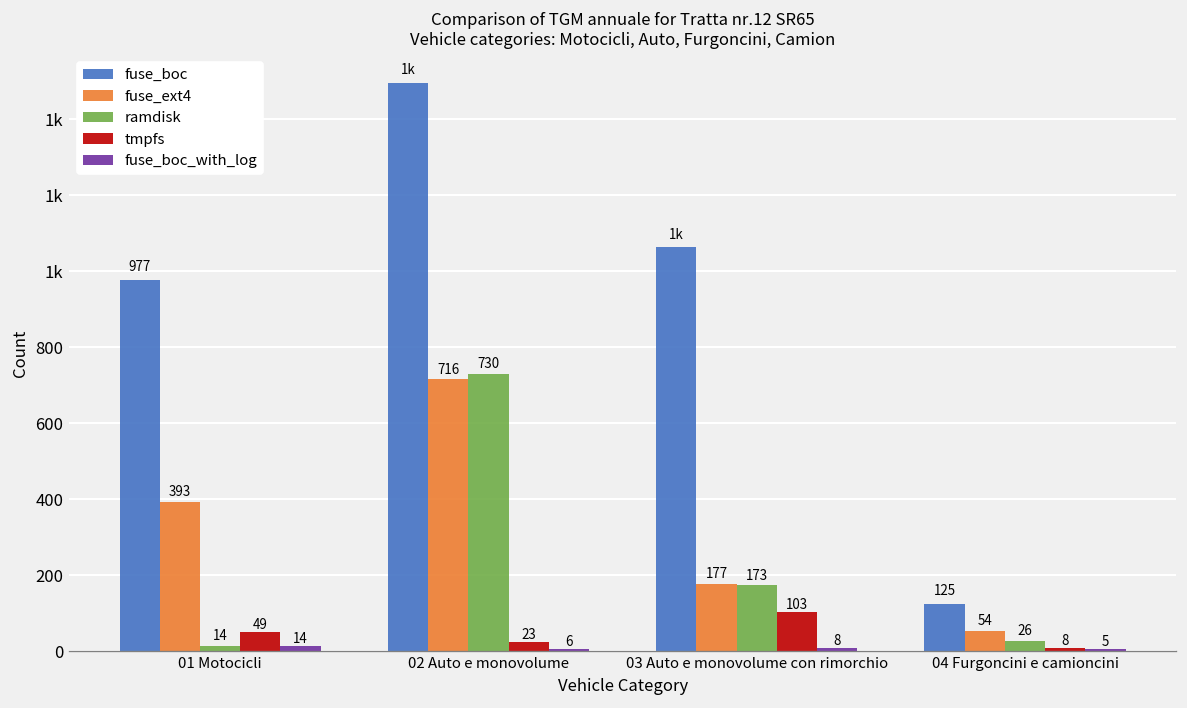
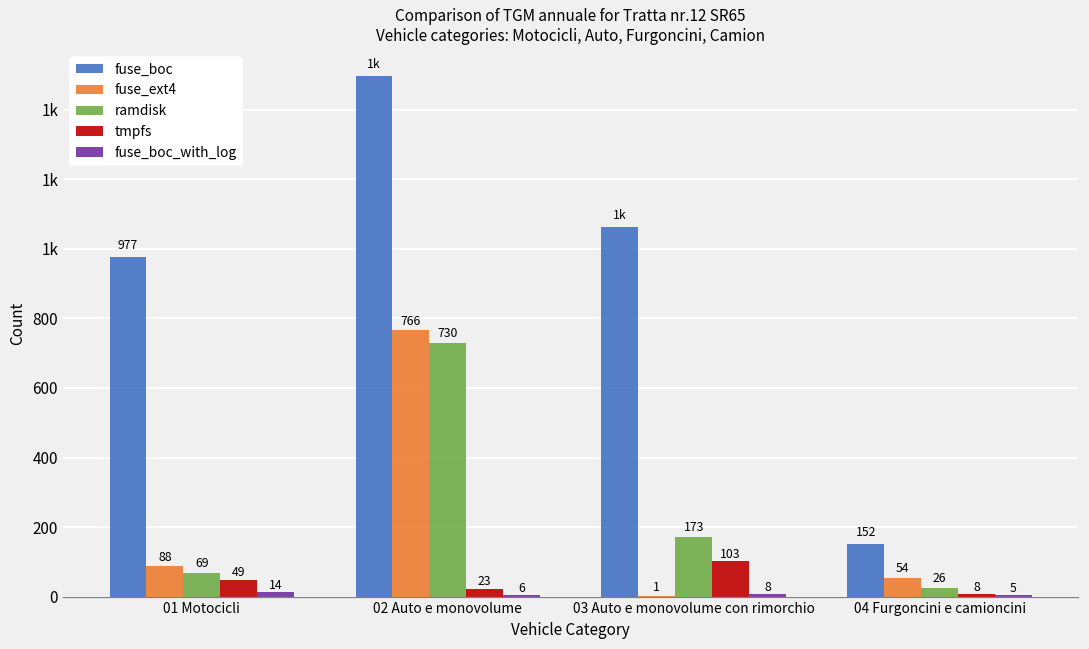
  {
    "fuse_boc": {
      "01 Motocicli": "977",
      "02 Auto e monovolume": "1k",
      "03 Auto e monovolume con rimorchio": "1k",
-     "04 Furgoncini e camioncini": "125"
+     "04 Furgoncini e camioncini": "152"
    },
    "fuse_ext4": {
-     "01 Motocicli": "393",
-     "02 Auto e monovolume": "716",
-     "03 Auto e monovolume con rimorchio": "177",
+     "01 Motocicli": "88",
+     "02 Auto e monovolume": "766",
+     "03 Auto e monovolume con rimorchio": "1",
      "04 Furgoncini e camioncini": "54"
    },
    "ramdisk": {
-     "01 Motocicli": "14",
+     "01 Motocicli": "69",
      "02 Auto e monovolume": "730",
      "03 Auto e monovolume con rimorchio": "173",
      "04 Furgoncini e camioncini": "26"
    },
    "tmpfs": {
      "01 Motocicli": "49",
      "02 Auto e monovolume": "23",
      "03 Auto e monovolume con rimorchio": "103",
      "04 Furgoncini e camioncini": "8"
    },
    "fuse_boc_with_log": {
      "01 Motocicli": "14",
      "02 Auto e monovolume": "6",
      "03 Auto e monovolume con rimorchio": "8",
      "04 Furgoncini e camioncini": "5"
    }
  }
